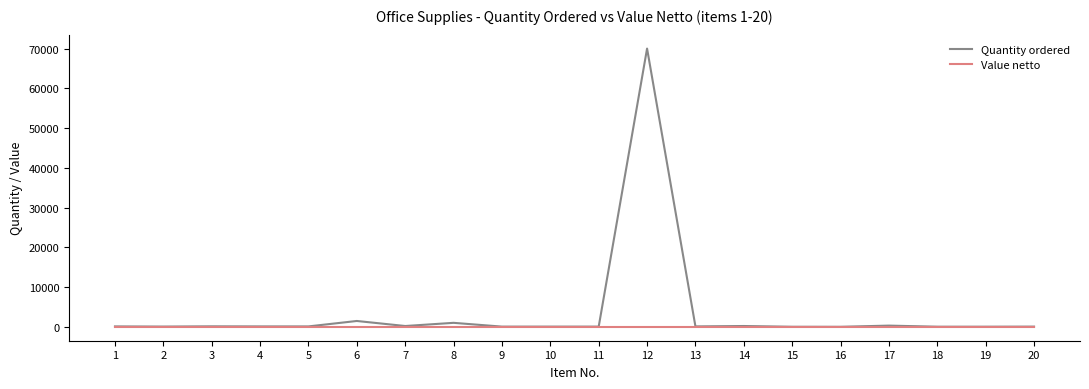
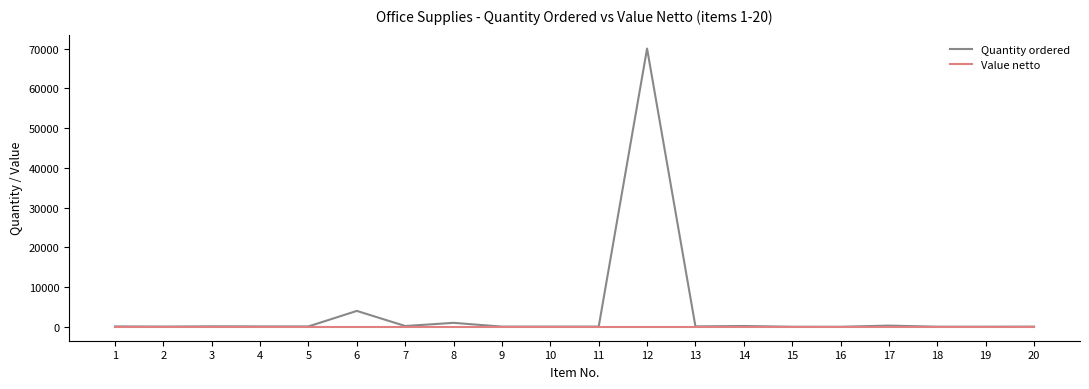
  {
    "Quantity ordered": {
-     "6": 1000,
+     "6": 4000,
      "8": 1000,
      "12": 70000
    },
    "Value netto": {
      "6": 0,
      "8": 0,
      "12": 0
    }
  }
